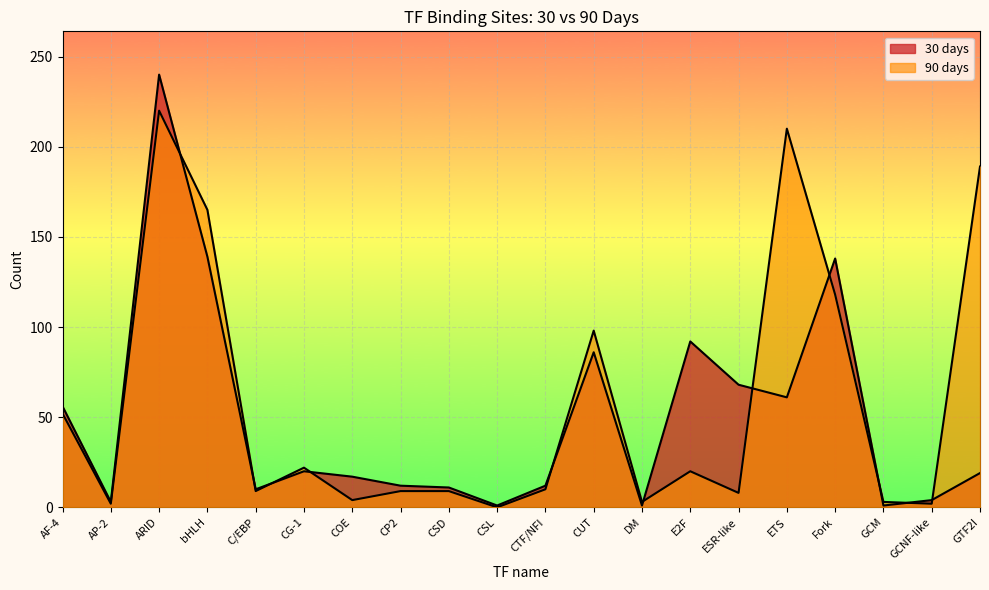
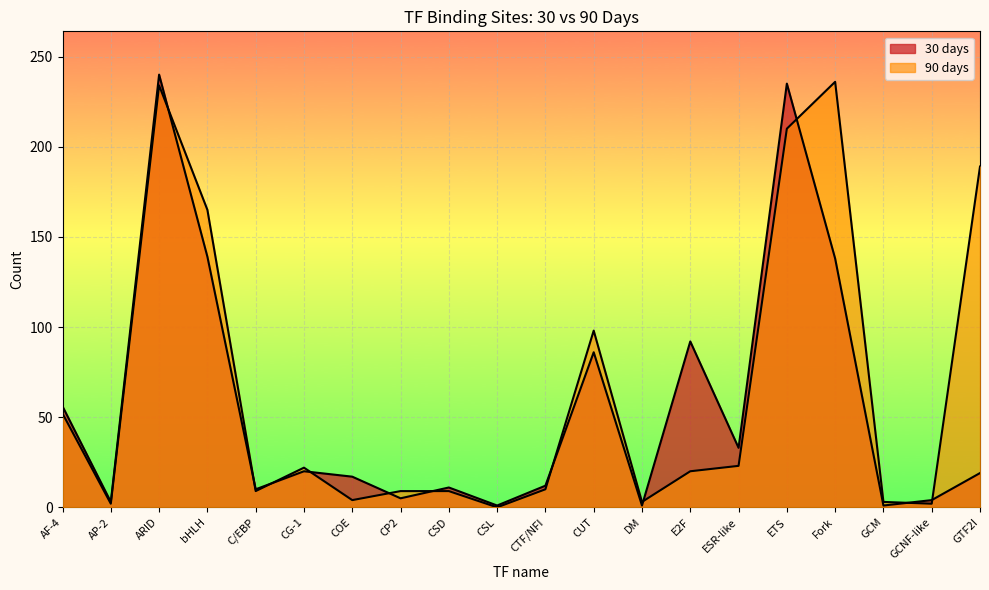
  {
    "30 days": {
      "AF-4": 56,
      "ARID": 240,
      "bHLH": 139,
      "CG-1": 20,
      "COE": 17,
-     "CP2": 12,
+     "CP2": 5,
      "CSD": 11,
      "CTF/NFI": 12,
      "CUT": 86,
      "DM": 1,
      "E2F": 92,
-     "ESR-like": 68,
-     "ETS": 61,
+     "ESR-like": 33,
+     "ETS": 235,
      "Fork": 138,
      "GCM": 1,
      "GCNF-like": 4,
      "GTF2I": 19
    },
    "90 days": {
      "AF-4": 52,
-     "ARID": 220,
+     "ARID": 234,
      "bHLH": 165,
      "CG-1": 22,
      "COE": 4,
      "CP2": 9,
      "CSD": 9,
      "CTF/NFI": 10,
      "CUT": 98,
      "DM": 3,
      "E2F": 20,
-     "ESR-like": 8,
+     "ESR-like": 23,
      "ETS": 210,
-     "Fork": 118,
+     "Fork": 236,
      "GCM": 3,
      "GCNF-like": 2,
      "GTF2I": 189
    }
  }
